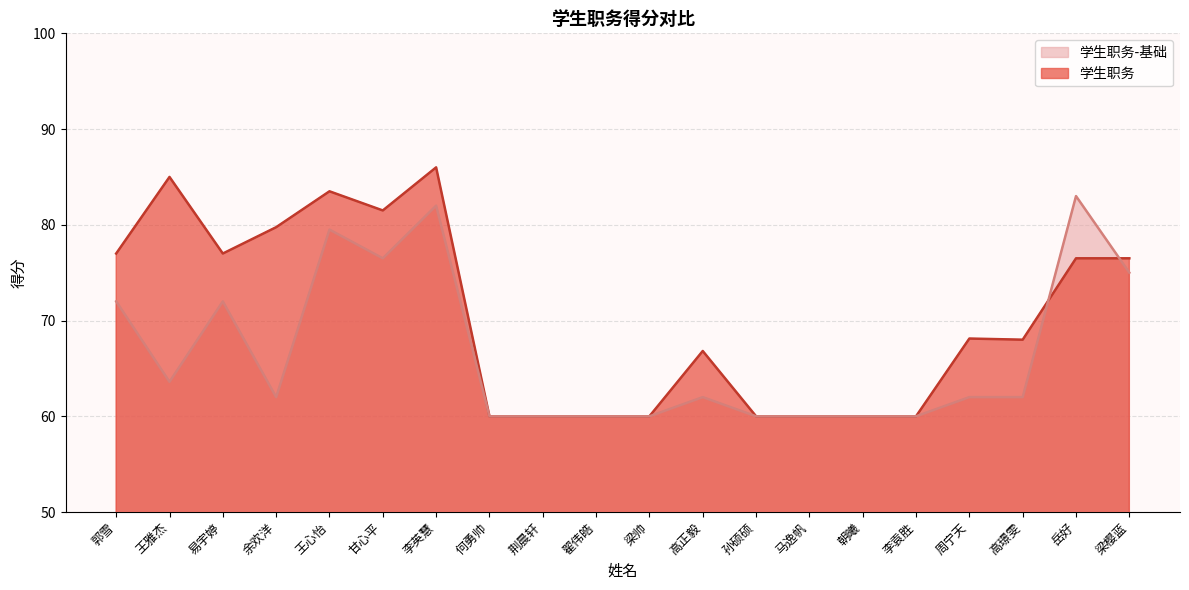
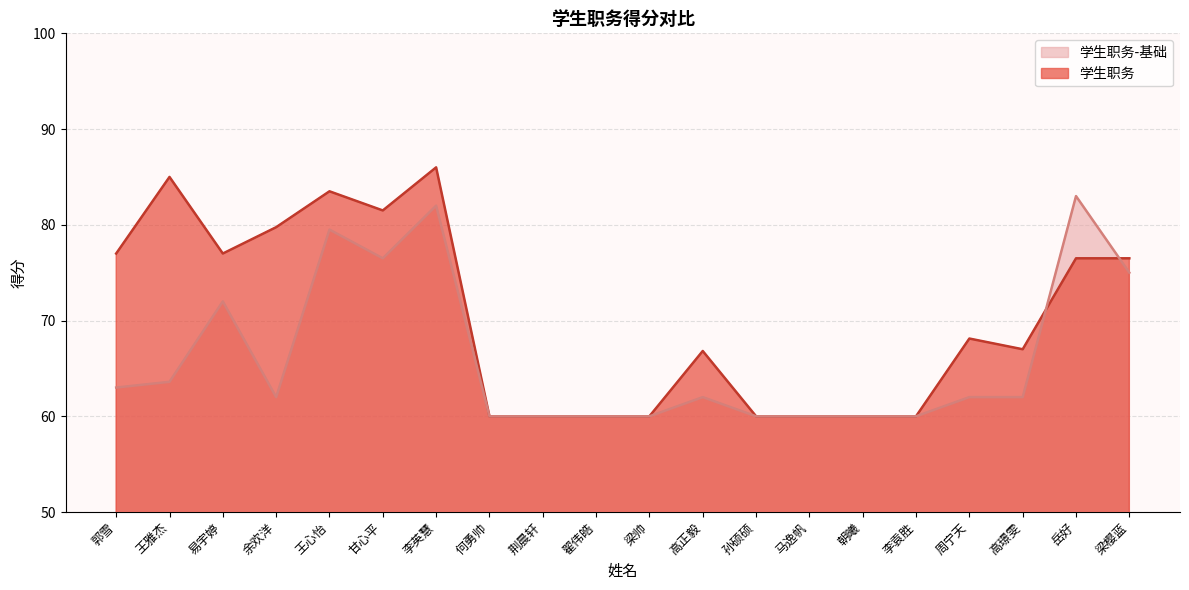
  {
    "学生职务-基础": {
-     "郭雪": 72,
+     "郭雪": 63,
      "王雅杰": 64,
      "易宇婷": 72,
      "余欢洋": 62,
      "王心怡": 80,
      "甘心平": 77,
      "李英慧": 82,
      "高正毅": 62,
      "周宁天": 62,
      "高璟雯": 62,
      "岳好": 83,
      "梁樱蓝": 75
    },
    "学生职务": {
      "郭雪": 77,
      "王雅杰": 85,
      "易宇婷": 77,
      "余欢洋": 80,
      "王心怡": 84,
      "甘心平": 82,
      "李英慧": 86,
      "高正毅": 67,
      "周宁天": 68,
-     "高璟雯": 68,
+     "高璟雯": 67,
      "岳好": 77,
      "梁樱蓝": 77
    }
  }
